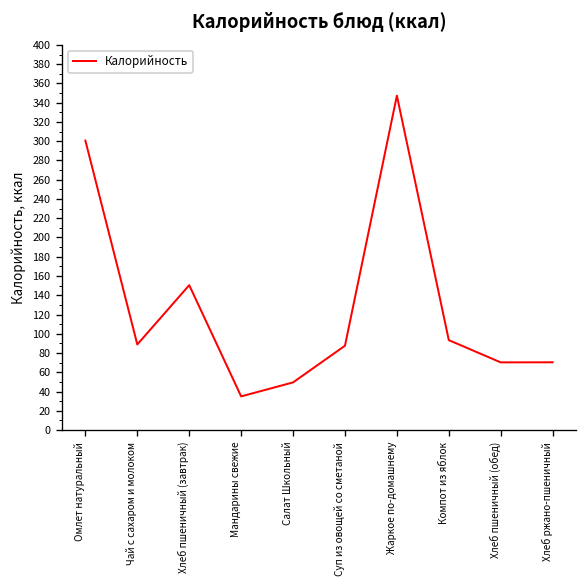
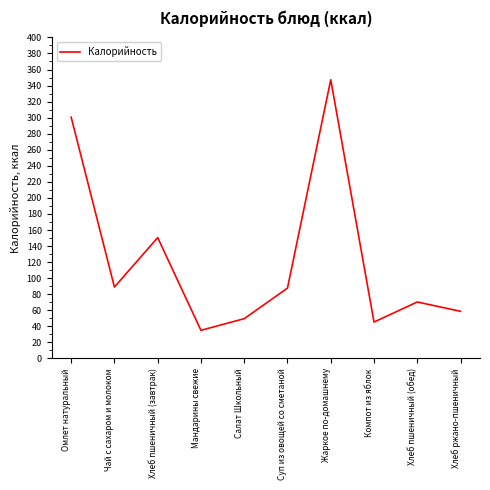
  {
    "Омлет натуральный": 300,
    "Чай с сахаром и молоком": 90,
    "Хлеб пшеничный (завтрак)": 150,
    "Мандарины свежие": 40,
    "Салат Школьный": 50,
    "Суп из овощей со сметаной": 90,
    "Жаркое по-домашнему": 350,
-   "Компот из яблок": 90,
+   "Компот из яблок": 50,
    "Хлеб пшеничный (обед)": 70,
-   "Хлеб ржано-пшеничный": 70
+   "Хлеб ржано-пшеничный": 60
  }
